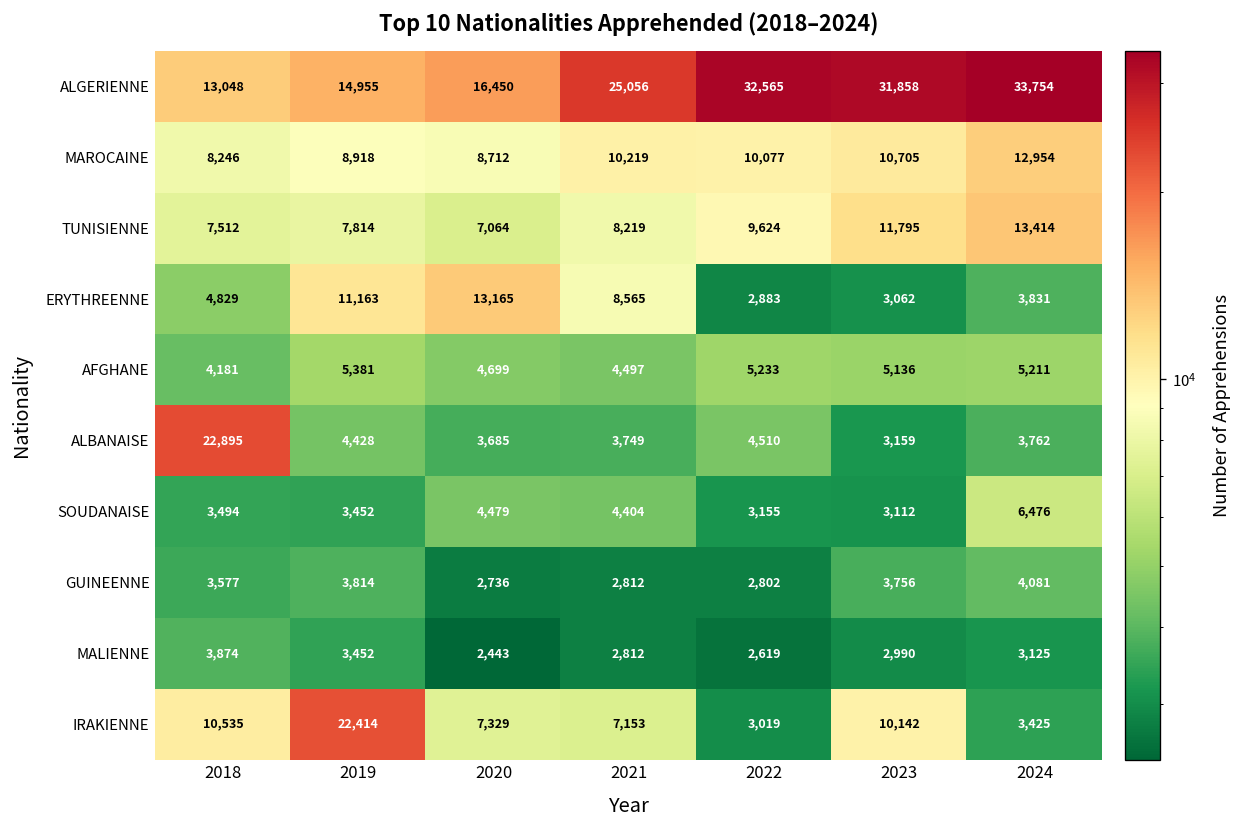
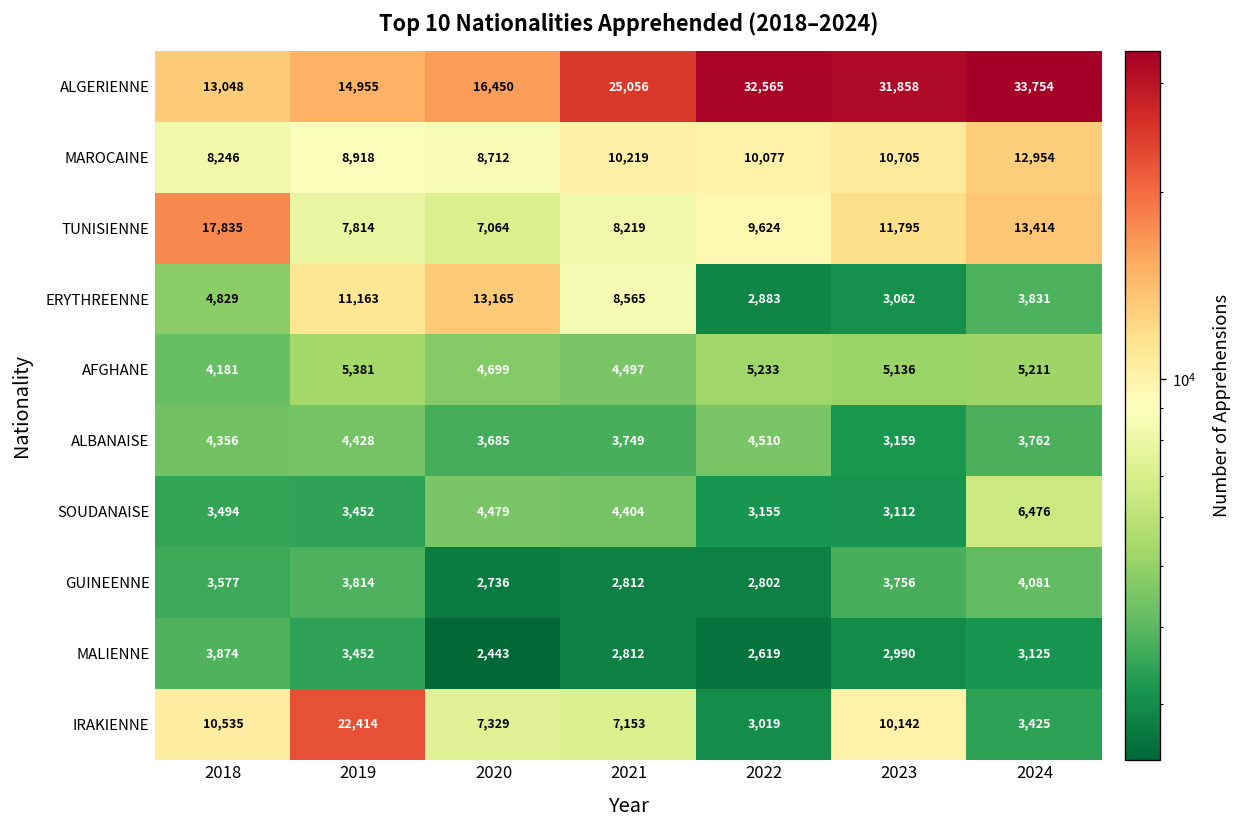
  {
    "ALGERIENNE": {
      "2018": "13,048",
      "2019": "14,955",
      "2020": "16,450",
      "2021": "25,056",
      "2022": "32,565",
      "2023": "31,858",
      "2024": "33,754"
    },
    "MAROCAINE": {
      "2018": "8,246",
      "2019": "8,918",
      "2020": "8,712",
      "2021": "10,219",
      "2022": "10,077",
      "2023": "10,705",
      "2024": "12,954"
    },
    "TUNISIENNE": {
-     "2018": "7,512",
+     "2018": "17,835",
      "2019": "7,814",
      "2020": "7,064",
      "2021": "8,219",
      "2022": "9,624",
      "2023": "11,795",
      "2024": "13,414"
    },
    "ERYTHREENNE": {
      "2018": "4,829",
      "2019": "11,163",
      "2020": "13,165",
      "2021": "8,565",
      "2022": "2,883",
      "2023": "3,062",
      "2024": "3,831"
    },
    "AFGHANE": {
      "2018": "4,181",
      "2019": "5,381",
      "2020": "4,699",
      "2021": "4,497",
      "2022": "5,233",
      "2023": "5,136",
      "2024": "5,211"
    },
    "ALBANAISE": {
-     "2018": "22,895",
+     "2018": "4,356",
      "2019": "4,428",
      "2020": "3,685",
      "2021": "3,749",
      "2022": "4,510",
      "2023": "3,159",
      "2024": "3,762"
    },
    "SOUDANAISE": {
      "2018": "3,494",
      "2019": "3,452",
      "2020": "4,479",
      "2021": "4,404",
      "2022": "3,155",
      "2023": "3,112",
      "2024": "6,476"
    },
    "GUINEENNE": {
      "2018": "3,577",
      "2019": "3,814",
      "2020": "2,736",
      "2021": "2,812",
      "2022": "2,802",
      "2023": "3,756",
      "2024": "4,081"
    },
    "MALIENNE": {
      "2018": "3,874",
      "2019": "3,452",
      "2020": "2,443",
      "2021": "2,812",
      "2022": "2,619",
      "2023": "2,990",
      "2024": "3,125"
    },
    "IRAKIENNE": {
      "2018": "10,535",
      "2019": "22,414",
      "2020": "7,329",
      "2021": "7,153",
      "2022": "3,019",
      "2023": "10,142",
      "2024": "3,425"
    }
  }
